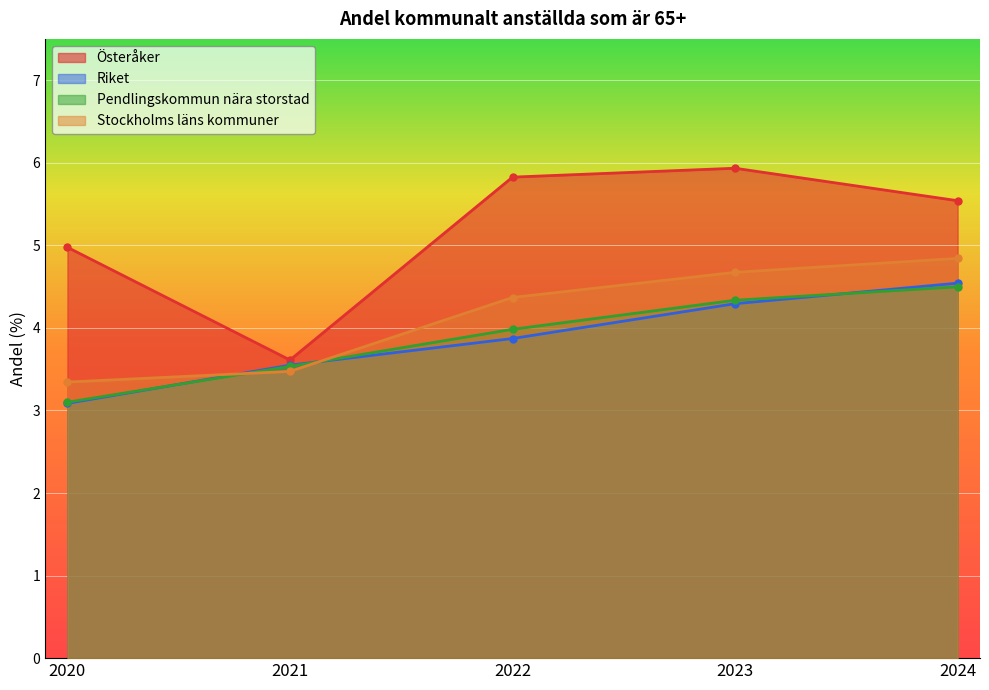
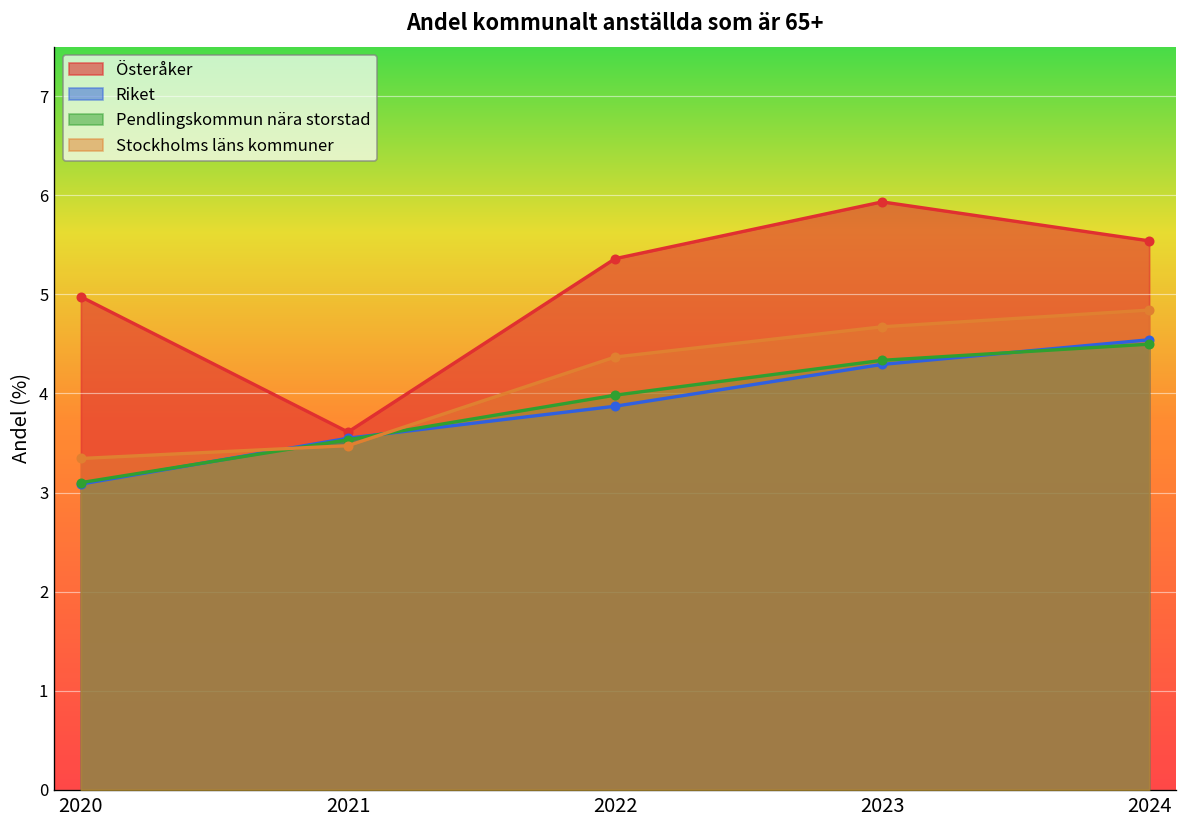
  {
    "Österåker": {
      "2020": 5.0,
      "2021": 3.6,
-     "2022": 5.8,
+     "2022": 5.4,
      "2023": 5.9,
      "2024": 5.5
    },
    "Riket": {
      "2022": 3.9,
      "2023": 4.3,
      "2024": 4.5
    },
    "Pendlingskommun nära storstad": {
      "2022": 4.0,
      "2023": 4.3,
      "2024": 4.5
    },
    "Stockholms läns kommuner": {
      "2020": 3.3,
      "2021": 3.5,
      "2022": 4.4,
      "2023": 4.7,
      "2024": 4.8
    }
  }
